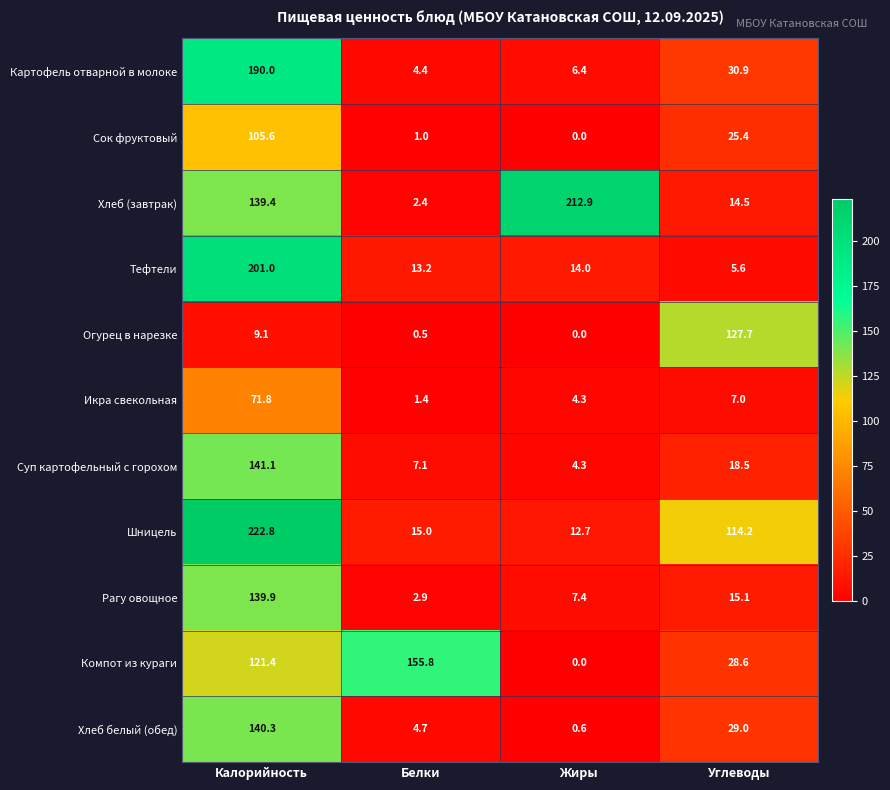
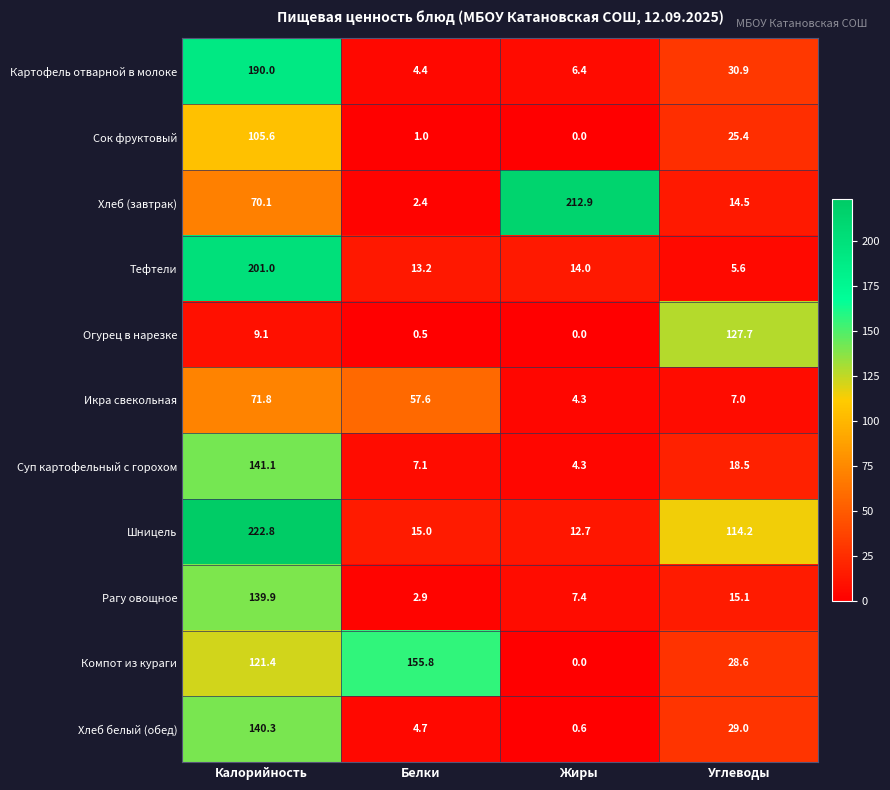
  {
    "Картофель отварной в молоке": {
      "Калорийность": 190.0,
      "Белки": 4.4,
      "Жиры": 6.4,
      "Углеводы": 30.9
    },
    "Сок фруктовый": {
      "Калорийность": 105.6,
      "Белки": 1.0,
      "Жиры": 0.0,
      "Углеводы": 25.4
    },
    "Хлеб (завтрак)": {
-     "Калорийность": 139.4,
+     "Калорийность": 70.1,
      "Белки": 2.4,
      "Жиры": 212.9,
      "Углеводы": 14.5
    },
    "Тефтели": {
      "Калорийность": 201.0,
      "Белки": 13.2,
      "Жиры": 14.0,
      "Углеводы": 5.6
    },
    "Огурец в нарезке": {
      "Калорийность": 9.1,
      "Белки": 0.5,
      "Жиры": 0.0,
      "Углеводы": 127.7
    },
    "Икра свекольная": {
      "Калорийность": 71.8,
-     "Белки": 1.4,
+     "Белки": 57.6,
      "Жиры": 4.3,
      "Углеводы": 7.0
    },
    "Суп картофельный с горохом": {
      "Калорийность": 141.1,
      "Белки": 7.1,
      "Жиры": 4.3,
      "Углеводы": 18.5
    },
    "Шницель": {
      "Калорийность": 222.8,
      "Белки": 15.0,
      "Жиры": 12.7,
      "Углеводы": 114.2
    },
    "Рагу овощное": {
      "Калорийность": 139.9,
      "Белки": 2.9,
      "Жиры": 7.4,
      "Углеводы": 15.1
    },
    "Компот из кураги": {
      "Калорийность": 121.4,
      "Белки": 155.8,
      "Жиры": 0.0,
      "Углеводы": 28.6
    },
    "Хлеб белый (обед)": {
      "Калорийность": 140.3,
      "Белки": 4.7,
      "Жиры": 0.6,
      "Углеводы": 29.0
    }
  }
